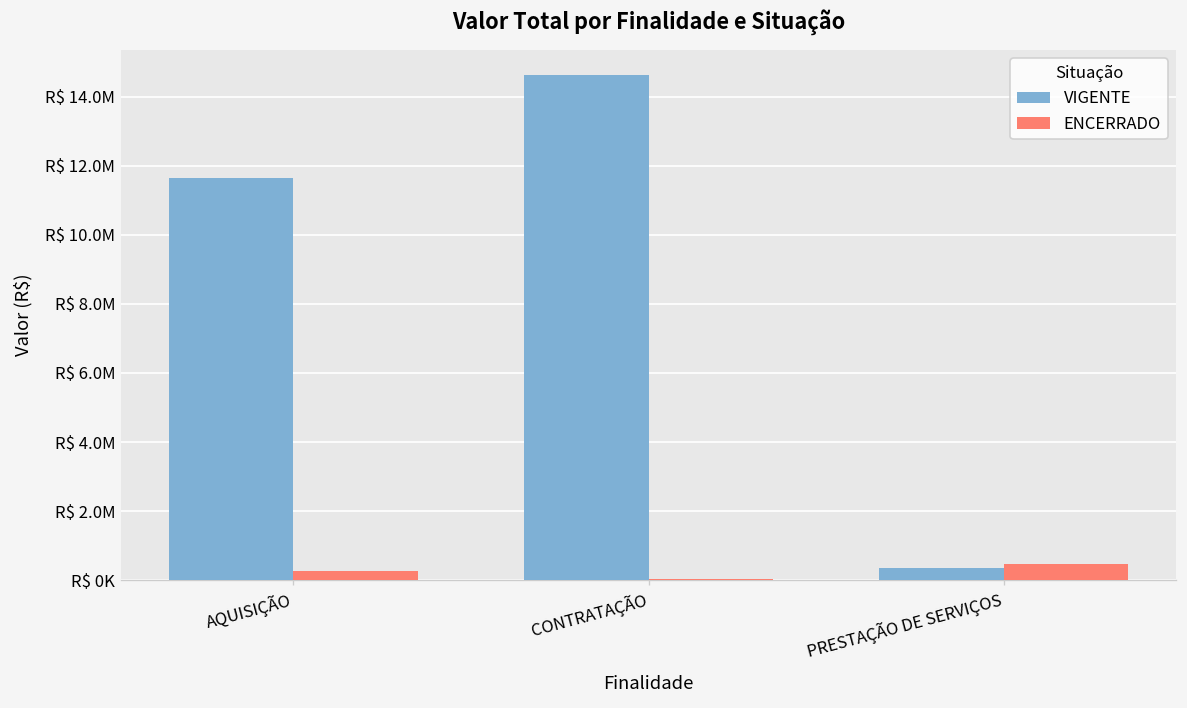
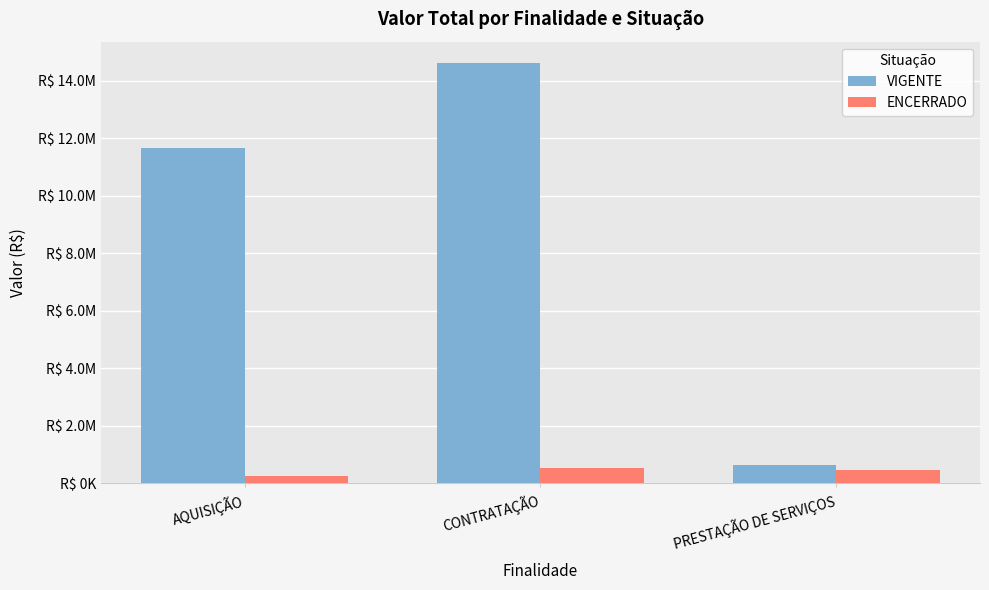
  {
    "VIGENTE": {
      "AQUISIÇÃO": "R$ 11700000",
      "CONTRATAÇÃO": "R$ 14600000",
-     "PRESTAÇÃO DE SERVIÇOS": "R$ 300000"
+     "PRESTAÇÃO DE SERVIÇOS": "R$ 600000"
    },
    "ENCERRADO": {
      "AQUISIÇÃO": "R$ 300000",
-     "CONTRATAÇÃO": "R$ 0",
+     "CONTRATAÇÃO": "R$ 500000",
      "PRESTAÇÃO DE SERVIÇOS": "R$ 500000"
    }
  }
